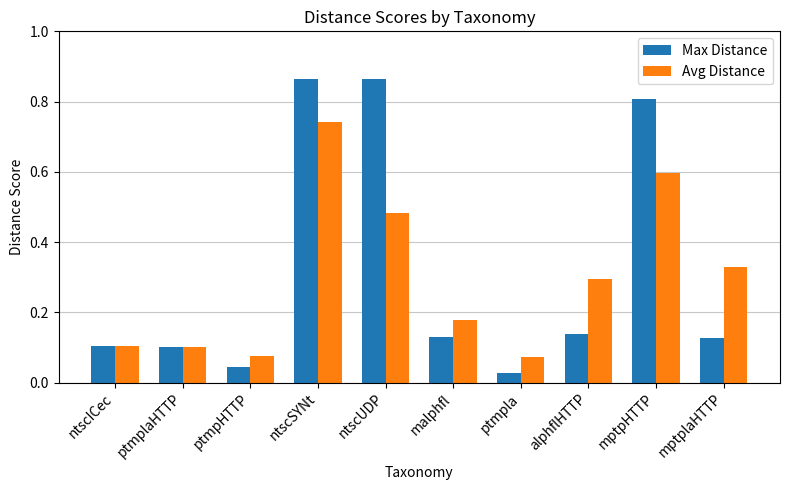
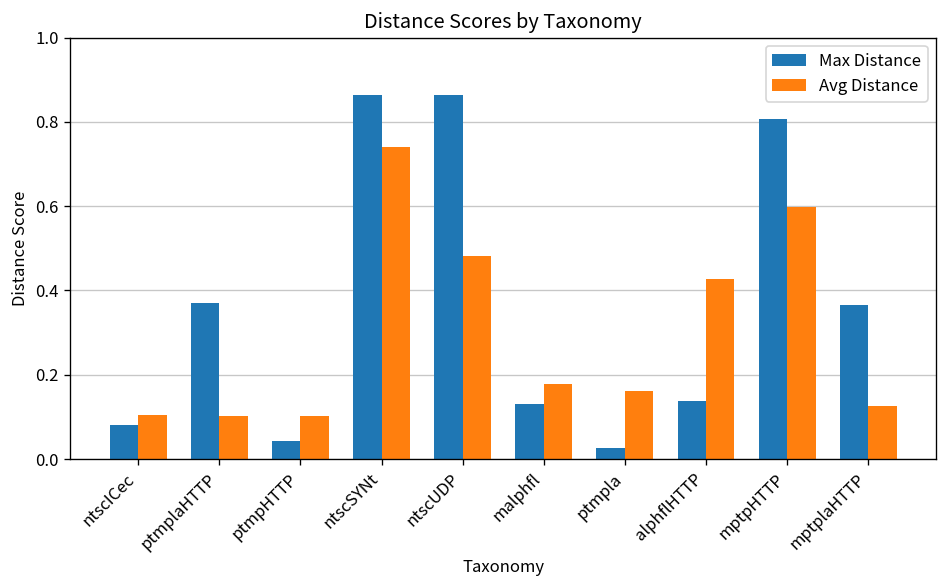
  {
    "Max Distance": {
-     "ntscICec": 0.10,
-     "ptmplaHTTP": 0.10,
+     "ntscICec": 0.08,
+     "ptmplaHTTP": 0.37,
      "ptmpHTTP": 0.04,
      "ntscSYNt": 0.86,
      "ntscUDP": 0.86,
      "malphfl": 0.13,
      "ptmpla": 0.03,
      "alphflHTTP": 0.14,
      "mptpHTTP": 0.81,
-     "mptplaHTTP": 0.13
+     "mptplaHTTP": 0.37
    },
    "Avg Distance": {
      "ntscICec": 0.10,
      "ptmplaHTTP": 0.10,
-     "ptmpHTTP": 0.08,
+     "ptmpHTTP": 0.10,
      "ntscSYNt": 0.74,
      "ntscUDP": 0.48,
      "malphfl": 0.18,
-     "ptmpla": 0.07,
-     "alphflHTTP": 0.30,
+     "ptmpla": 0.16,
+     "alphflHTTP": 0.43,
      "mptpHTTP": 0.60,
-     "mptplaHTTP": 0.33
+     "mptplaHTTP": 0.13
    }
  }
